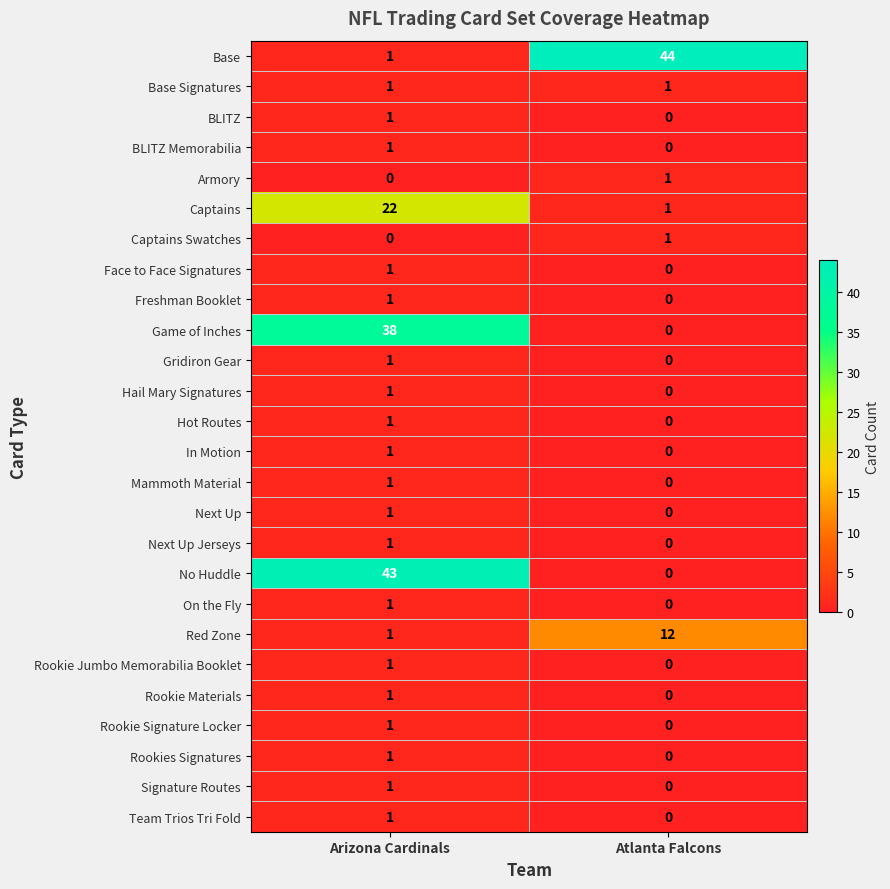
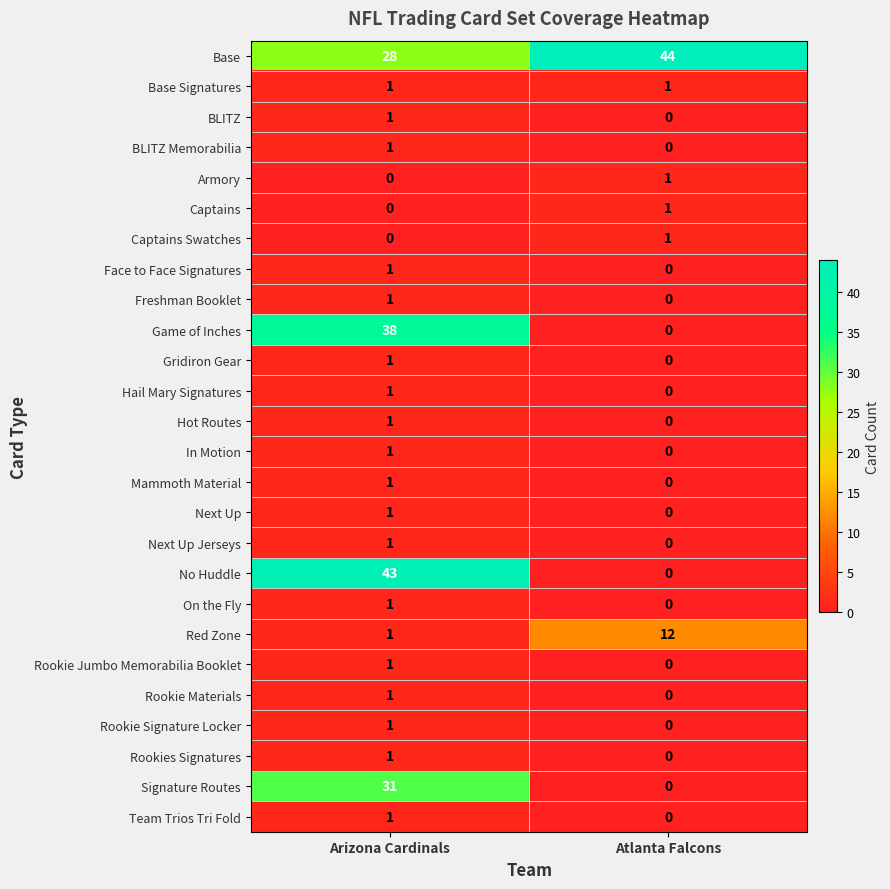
  {
    "Base": {
-     "Arizona Cardinals": 1,
+     "Arizona Cardinals": 28,
      "Atlanta Falcons": 44
    },
    "Base Signatures": {
      "Arizona Cardinals": 1,
      "Atlanta Falcons": 1
    },
    "BLITZ": {
      "Arizona Cardinals": 1,
      "Atlanta Falcons": 0
    },
    "BLITZ Memorabilia": {
      "Arizona Cardinals": 1,
      "Atlanta Falcons": 0
    },
    "Armory": {
      "Arizona Cardinals": 0,
      "Atlanta Falcons": 1
    },
    "Captains": {
-     "Arizona Cardinals": 22,
+     "Arizona Cardinals": 0,
      "Atlanta Falcons": 1
    },
    "Captains Swatches": {
      "Arizona Cardinals": 0,
      "Atlanta Falcons": 1
    },
    "Face to Face Signatures": {
      "Arizona Cardinals": 1,
      "Atlanta Falcons": 0
    },
    "Freshman Booklet": {
      "Arizona Cardinals": 1,
      "Atlanta Falcons": 0
    },
    "Game of Inches": {
      "Arizona Cardinals": 38,
      "Atlanta Falcons": 0
    },
    "Gridiron Gear": {
      "Arizona Cardinals": 1,
      "Atlanta Falcons": 0
    },
    "Hail Mary Signatures": {
      "Arizona Cardinals": 1,
      "Atlanta Falcons": 0
    },
    "Hot Routes": {
      "Arizona Cardinals": 1,
      "Atlanta Falcons": 0
    },
    "In Motion": {
      "Arizona Cardinals": 1,
      "Atlanta Falcons": 0
    },
    "Mammoth Material": {
      "Arizona Cardinals": 1,
      "Atlanta Falcons": 0
    },
    "Next Up": {
      "Arizona Cardinals": 1,
      "Atlanta Falcons": 0
    },
    "Next Up Jerseys": {
      "Arizona Cardinals": 1,
      "Atlanta Falcons": 0
    },
    "No Huddle": {
      "Arizona Cardinals": 43,
      "Atlanta Falcons": 0
    },
    "On the Fly": {
      "Arizona Cardinals": 1,
      "Atlanta Falcons": 0
    },
    "Red Zone": {
      "Arizona Cardinals": 1,
      "Atlanta Falcons": 12
    },
    "Rookie Jumbo Memorabilia Booklet": {
      "Arizona Cardinals": 1,
      "Atlanta Falcons": 0
    },
    "Rookie Materials": {
      "Arizona Cardinals": 1,
      "Atlanta Falcons": 0
    },
    "Rookie Signature Locker": {
      "Arizona Cardinals": 1,
      "Atlanta Falcons": 0
    },
    "Rookies Signatures": {
      "Arizona Cardinals": 1,
      "Atlanta Falcons": 0
    },
    "Signature Routes": {
-     "Arizona Cardinals": 1,
+     "Arizona Cardinals": 31,
      "Atlanta Falcons": 0
    },
    "Team Trios Tri Fold": {
      "Arizona Cardinals": 1,
      "Atlanta Falcons": 0
    }
  }
